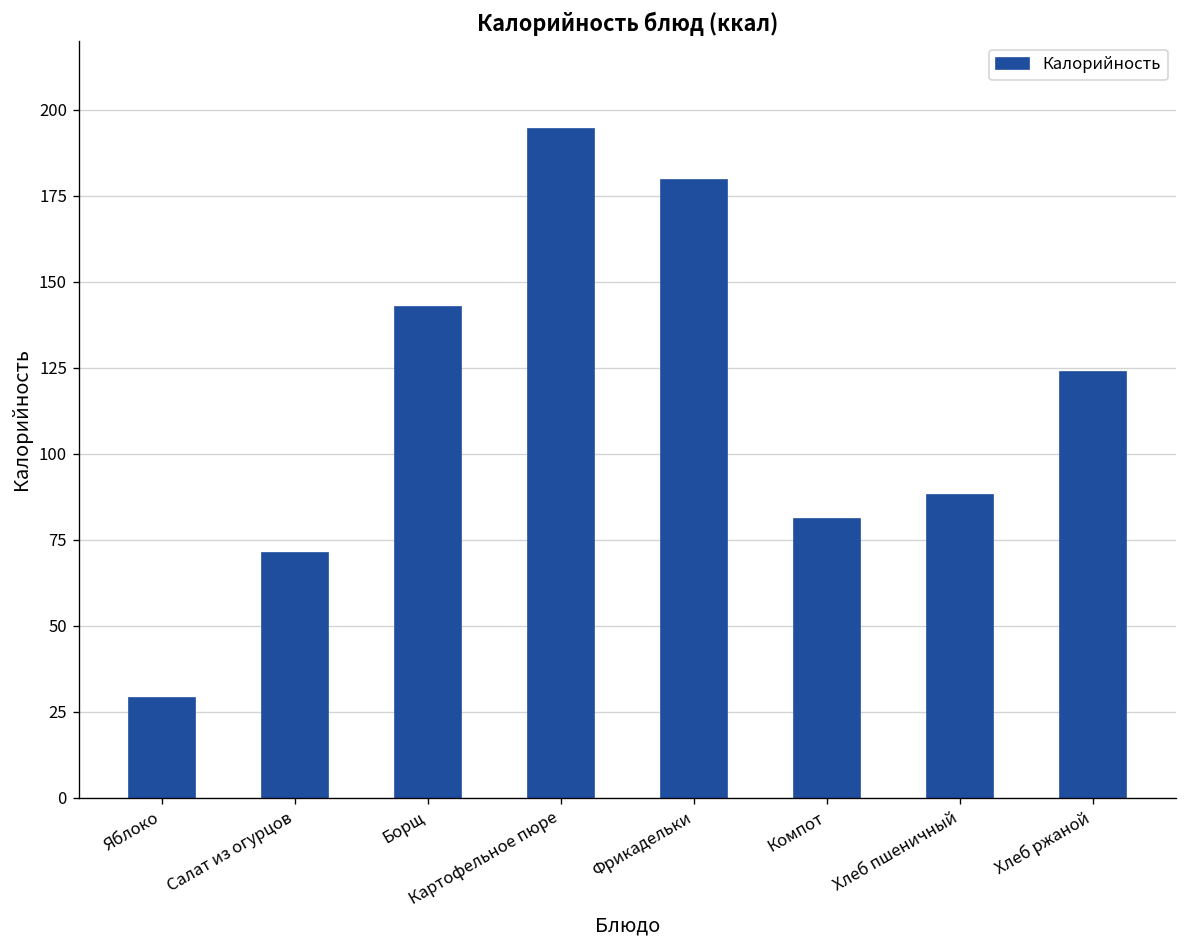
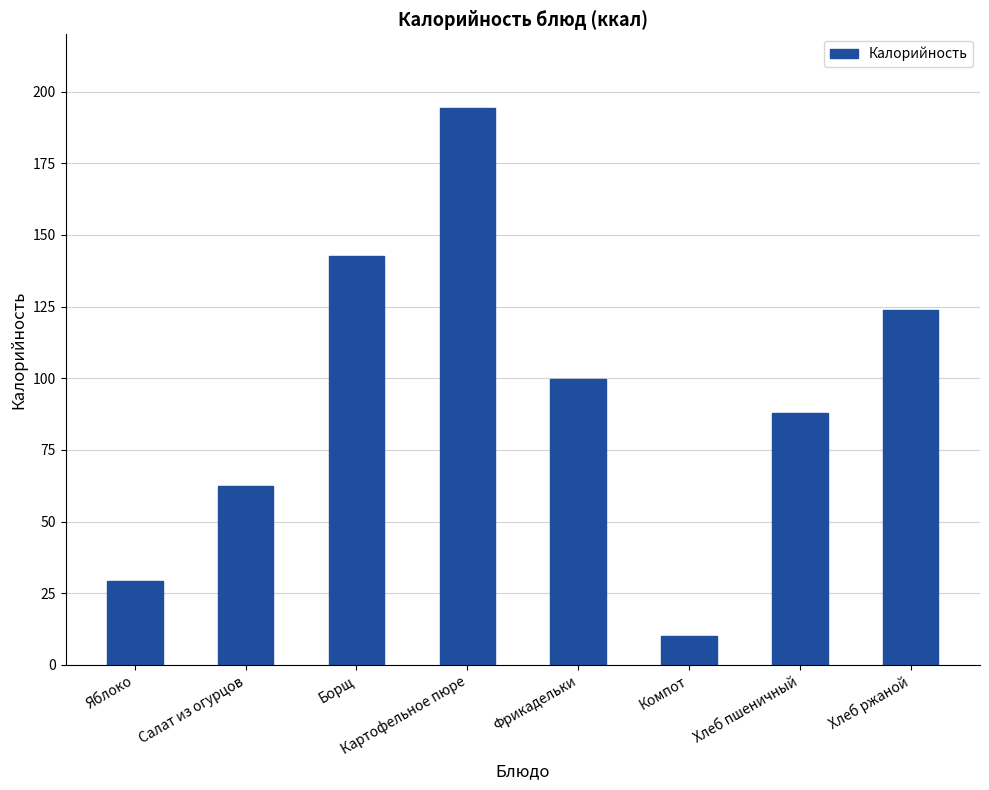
  {
    "Яблоко": 29,
-   "Салат из огурцов": 71,
+   "Салат из огурцов": 62,
    "Борщ": 143,
    "Картофельное пюре": 194,
-   "Фрикадельки": 180,
-   "Компот": 81,
+   "Фрикадельки": 100,
+   "Компот": 10,
    "Хлеб пшеничный": 88,
    "Хлеб ржаной": 124
  }
